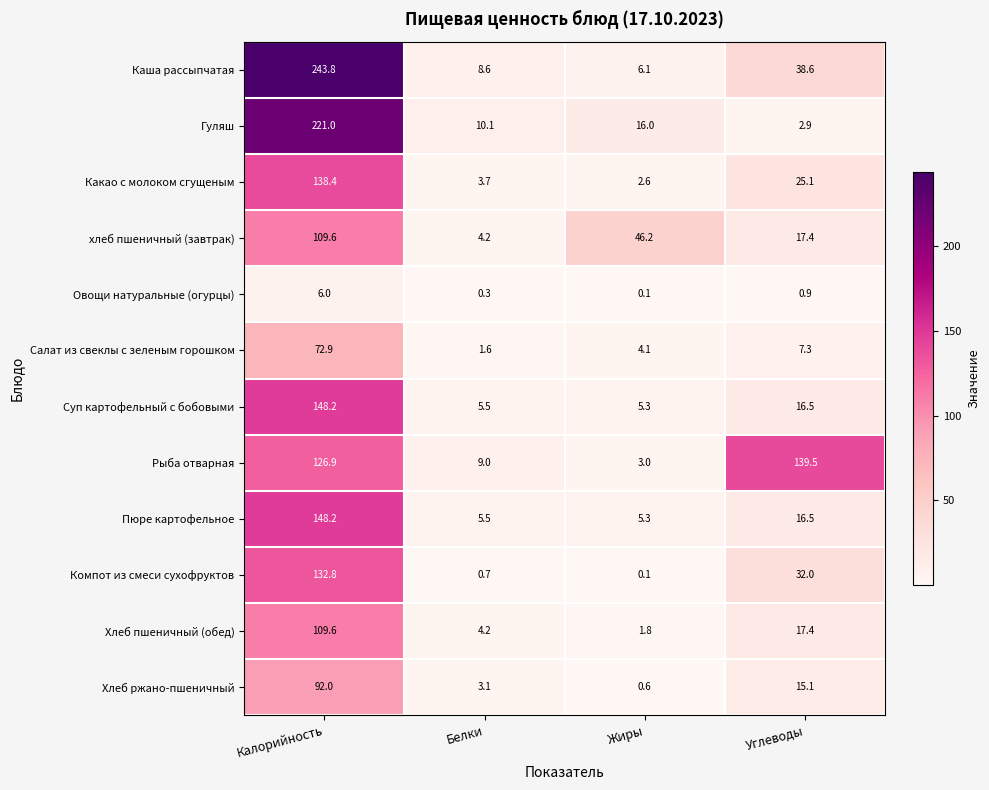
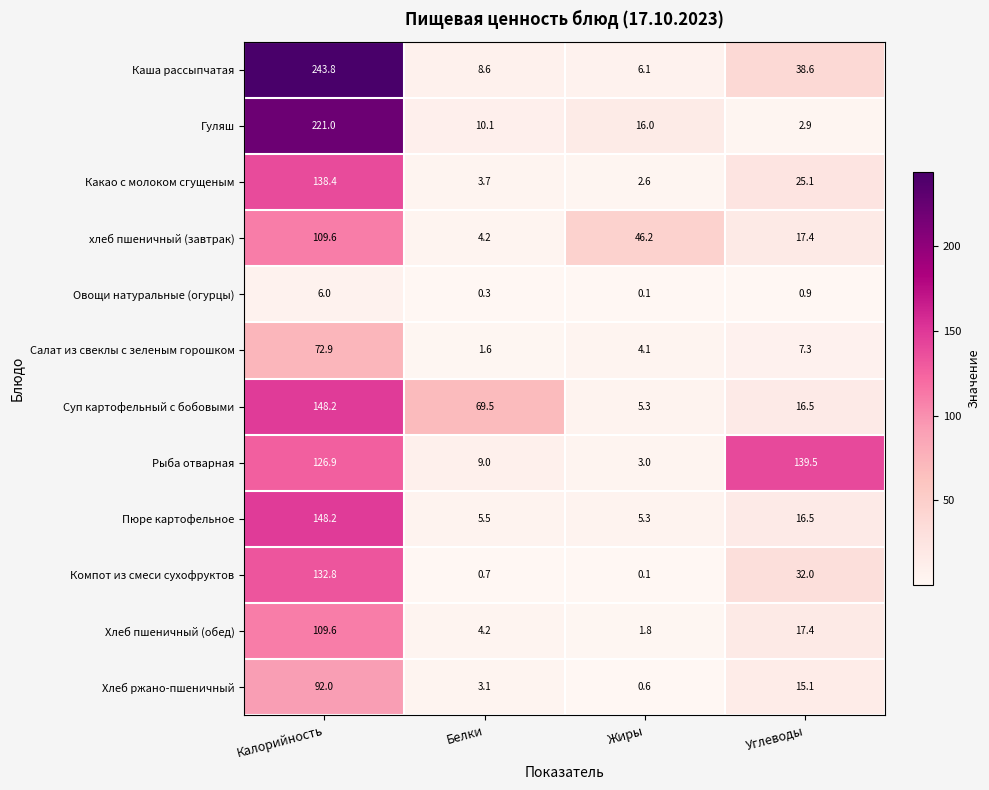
  {
    "Каша рассыпчатая": {
      "Калорийность": 243.8,
      "Белки": 8.6,
      "Жиры": 6.1,
      "Углеводы": 38.6
    },
    "Гуляш": {
      "Калорийность": 221.0,
      "Белки": 10.1,
      "Жиры": 16.0,
      "Углеводы": 2.9
    },
    "Какао с молоком сгущеным": {
      "Калорийность": 138.4,
      "Белки": 3.7,
      "Жиры": 2.6,
      "Углеводы": 25.1
    },
    "хлеб пшеничный (завтрак)": {
      "Калорийность": 109.6,
      "Белки": 4.2,
      "Жиры": 46.2,
      "Углеводы": 17.4
    },
    "Овощи натуральные (огурцы)": {
      "Калорийность": 6.0,
      "Белки": 0.3,
      "Жиры": 0.1,
      "Углеводы": 0.9
    },
    "Салат из свеклы с зеленым горошком": {
      "Калорийность": 72.9,
      "Белки": 1.6,
      "Жиры": 4.1,
      "Углеводы": 7.3
    },
    "Суп картофельный с бобовыми": {
      "Калорийность": 148.2,
-     "Белки": 5.5,
+     "Белки": 69.5,
      "Жиры": 5.3,
      "Углеводы": 16.5
    },
    "Рыба отварная": {
      "Калорийность": 126.9,
      "Белки": 9.0,
      "Жиры": 3.0,
      "Углеводы": 139.5
    },
    "Пюре картофельное": {
      "Калорийность": 148.2,
      "Белки": 5.5,
      "Жиры": 5.3,
      "Углеводы": 16.5
    },
    "Компот из смеси сухофруктов": {
      "Калорийность": 132.8,
      "Белки": 0.7,
      "Жиры": 0.1,
      "Углеводы": 32.0
    },
    "Хлеб пшеничный (обед)": {
      "Калорийность": 109.6,
      "Белки": 4.2,
      "Жиры": 1.8,
      "Углеводы": 17.4
    },
    "Хлеб ржано-пшеничный": {
      "Калорийность": 92.0,
      "Белки": 3.1,
      "Жиры": 0.6,
      "Углеводы": 15.1
    }
  }
